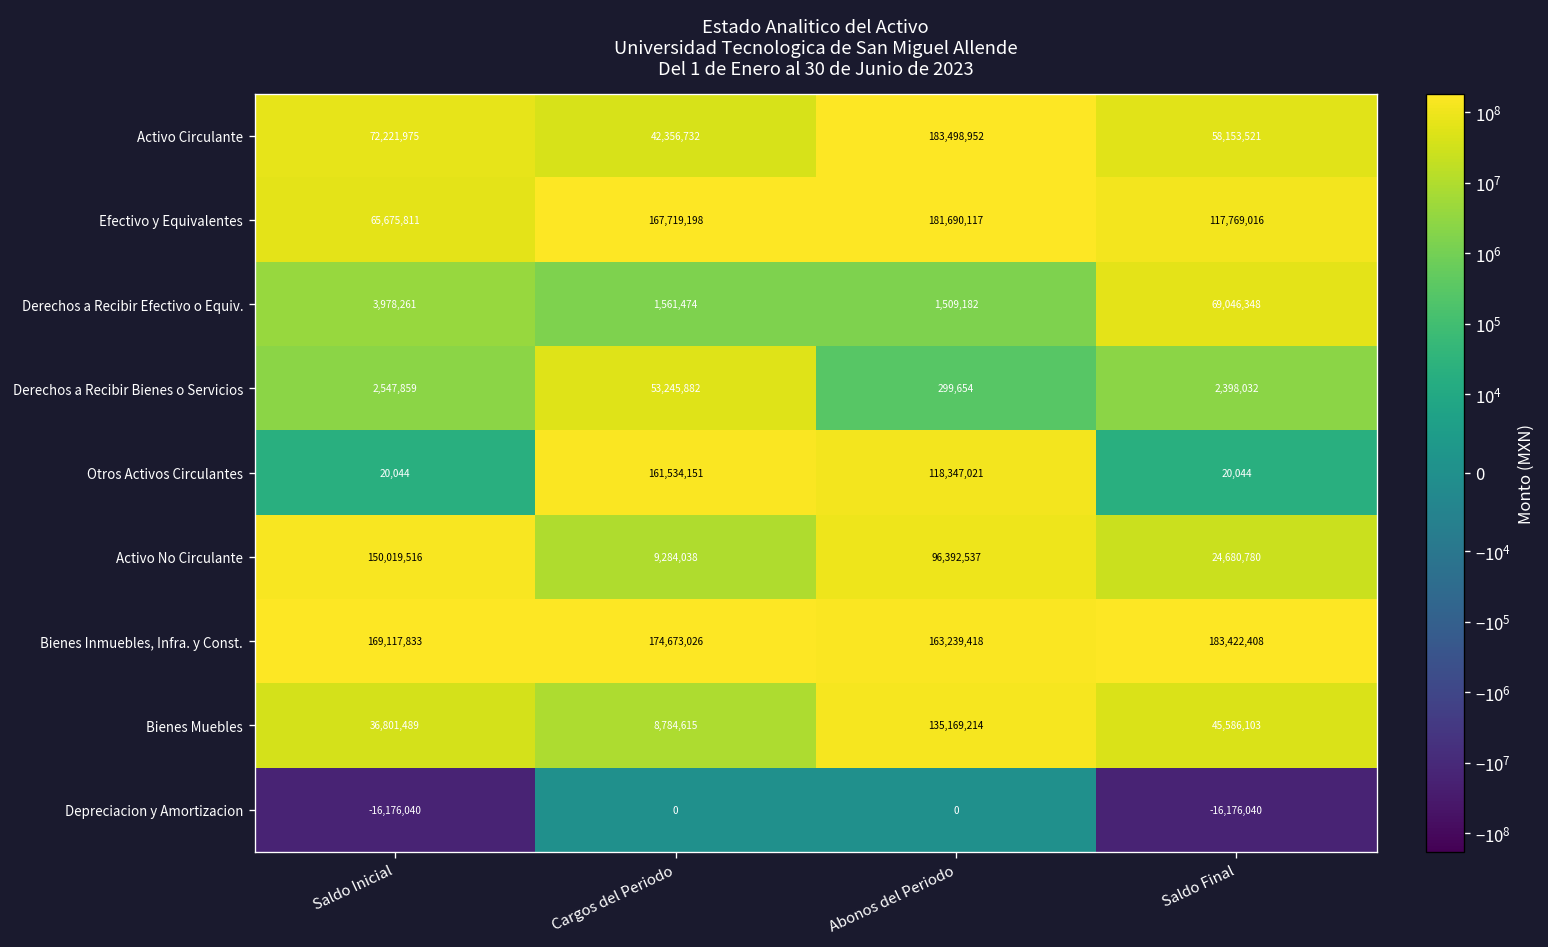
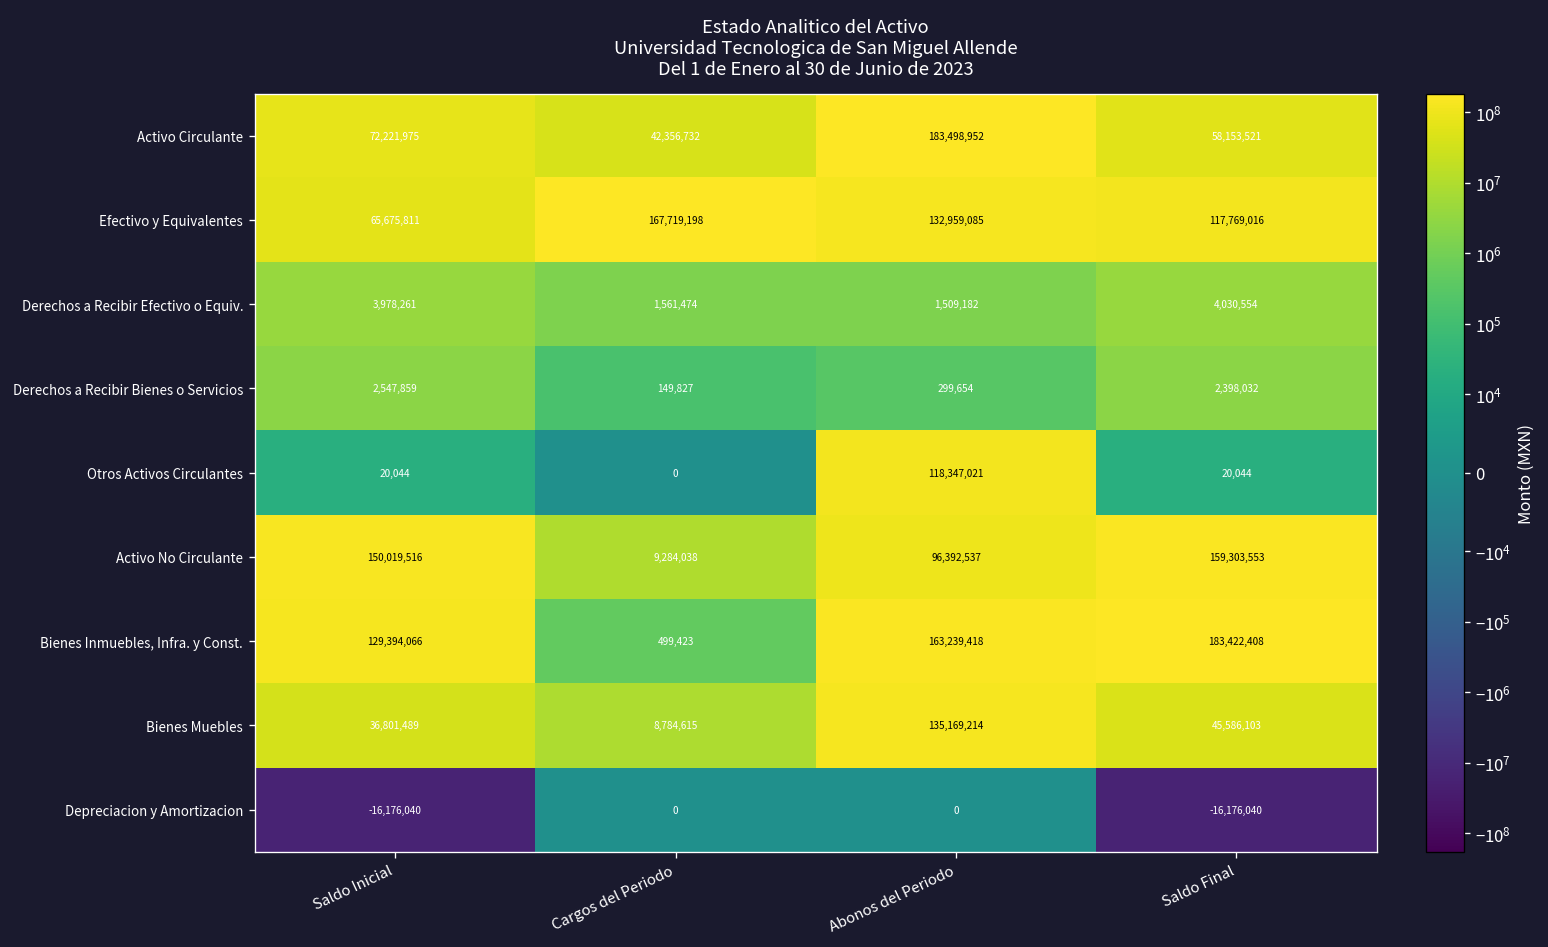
  {
    "Activo Circulante": {
      "Saldo Inicial": "72,221,975",
      "Cargos del Periodo": "42,356,732",
      "Abonos del Periodo": "183,498,952",
      "Saldo Final": "58,153,521"
    },
    "Efectivo y Equivalentes": {
      "Saldo Inicial": "65,675,811",
      "Cargos del Periodo": "167,719,198",
-     "Abonos del Periodo": "181,690,117",
+     "Abonos del Periodo": "132,959,085",
      "Saldo Final": "117,769,016"
    },
    "Derechos a Recibir Efectivo o Equiv.": {
      "Saldo Inicial": "3,978,261",
      "Cargos del Periodo": "1,561,474",
      "Abonos del Periodo": "1,509,182",
-     "Saldo Final": "69,046,348"
+     "Saldo Final": "4,030,554"
    },
    "Derechos a Recibir Bienes o Servicios": {
      "Saldo Inicial": "2,547,859",
-     "Cargos del Periodo": "53,245,882",
+     "Cargos del Periodo": "149,827",
      "Abonos del Periodo": "299,654",
      "Saldo Final": "2,398,032"
    },
    "Otros Activos Circulantes": {
      "Saldo Inicial": "20,044",
-     "Cargos del Periodo": "161,534,151",
+     "Cargos del Periodo": "0",
      "Abonos del Periodo": "118,347,021",
      "Saldo Final": "20,044"
    },
    "Activo No Circulante": {
      "Saldo Inicial": "150,019,516",
      "Cargos del Periodo": "9,284,038",
      "Abonos del Periodo": "96,392,537",
-     "Saldo Final": "24,680,780"
+     "Saldo Final": "159,303,553"
    },
    "Bienes Inmuebles, Infra. y Const.": {
-     "Saldo Inicial": "169,117,833",
-     "Cargos del Periodo": "174,673,026",
+     "Saldo Inicial": "129,394,066",
+     "Cargos del Periodo": "499,423",
      "Abonos del Periodo": "163,239,418",
      "Saldo Final": "183,422,408"
    },
    "Bienes Muebles": {
      "Saldo Inicial": "36,801,489",
      "Cargos del Periodo": "8,784,615",
      "Abonos del Periodo": "135,169,214",
      "Saldo Final": "45,586,103"
    },
    "Depreciacion y Amortizacion": {
      "Saldo Inicial": "-16,176,040",
      "Cargos del Periodo": "0",
      "Abonos del Periodo": "0",
      "Saldo Final": "-16,176,040"
    }
  }
